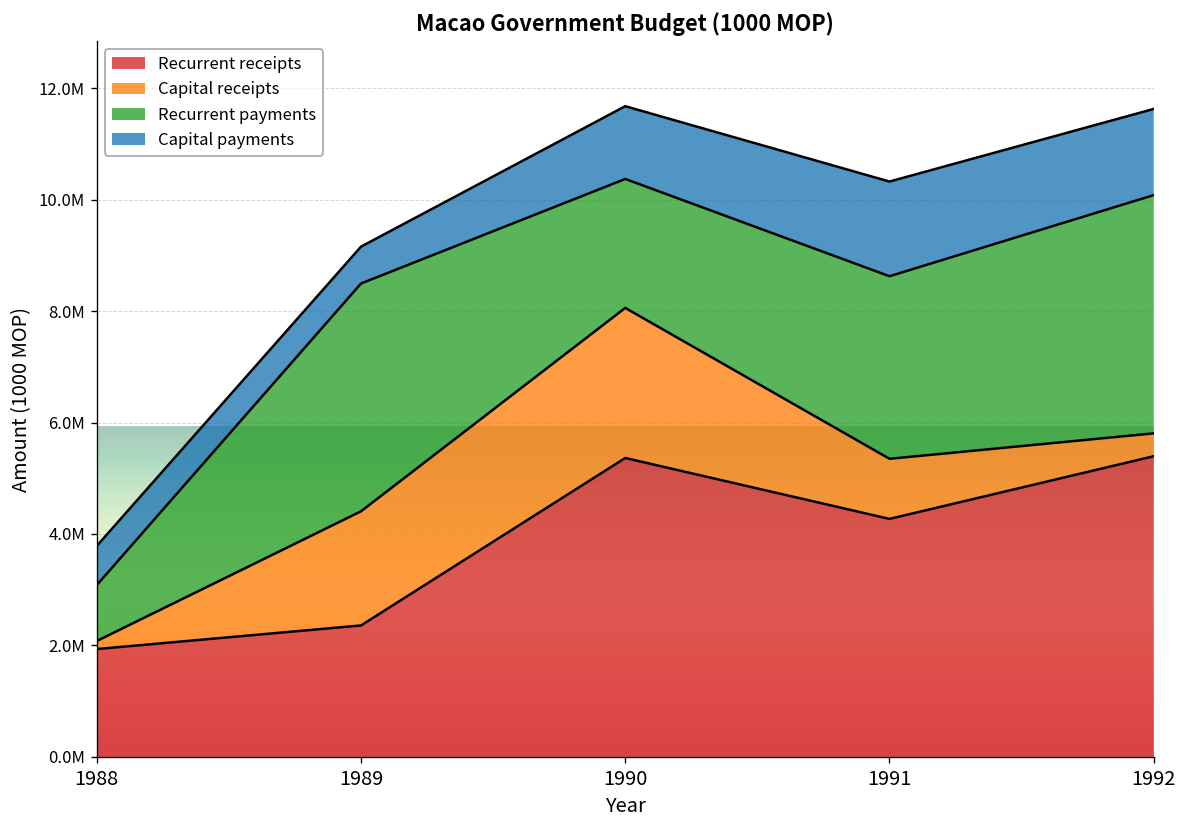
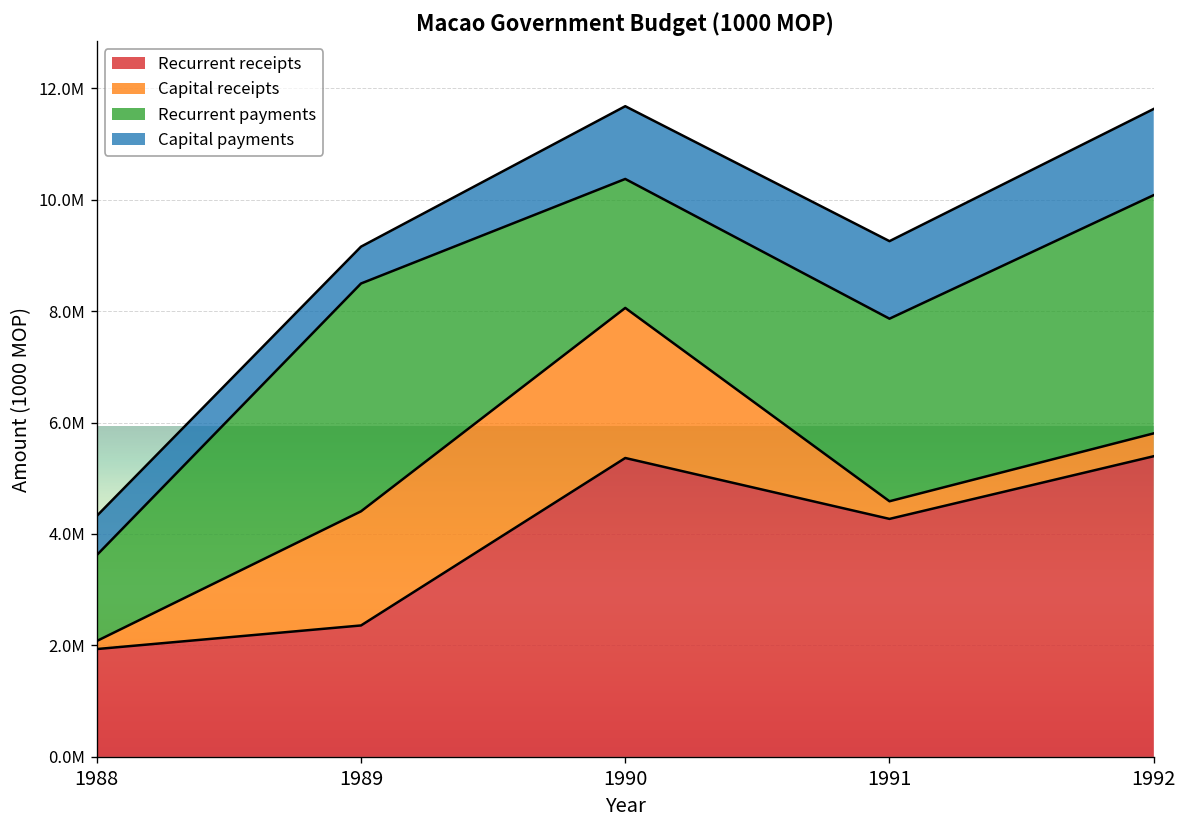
  {
    "Recurrent receipts": {
      "1988": 1900000,
      "1989": 2400000,
      "1990": 5400000,
      "1991": 4300000,
      "1992": 5400000
    },
    "Capital receipts": {
      "1988": 100000,
      "1989": 2000000,
      "1990": 2700000,
-     "1991": 1100000,
+     "1991": 300000,
      "1992": 400000
    },
    "Recurrent payments": {
-     "1988": 1000000,
+     "1988": 1500000,
      "1989": 4100000,
      "1990": 2300000,
      "1991": 3300000,
      "1992": 4300000
    },
    "Capital payments": {
      "1988": 700000,
      "1989": 700000,
      "1990": 1300000,
-     "1991": 1700000,
+     "1991": 1400000,
      "1992": 1500000
    }
  }
